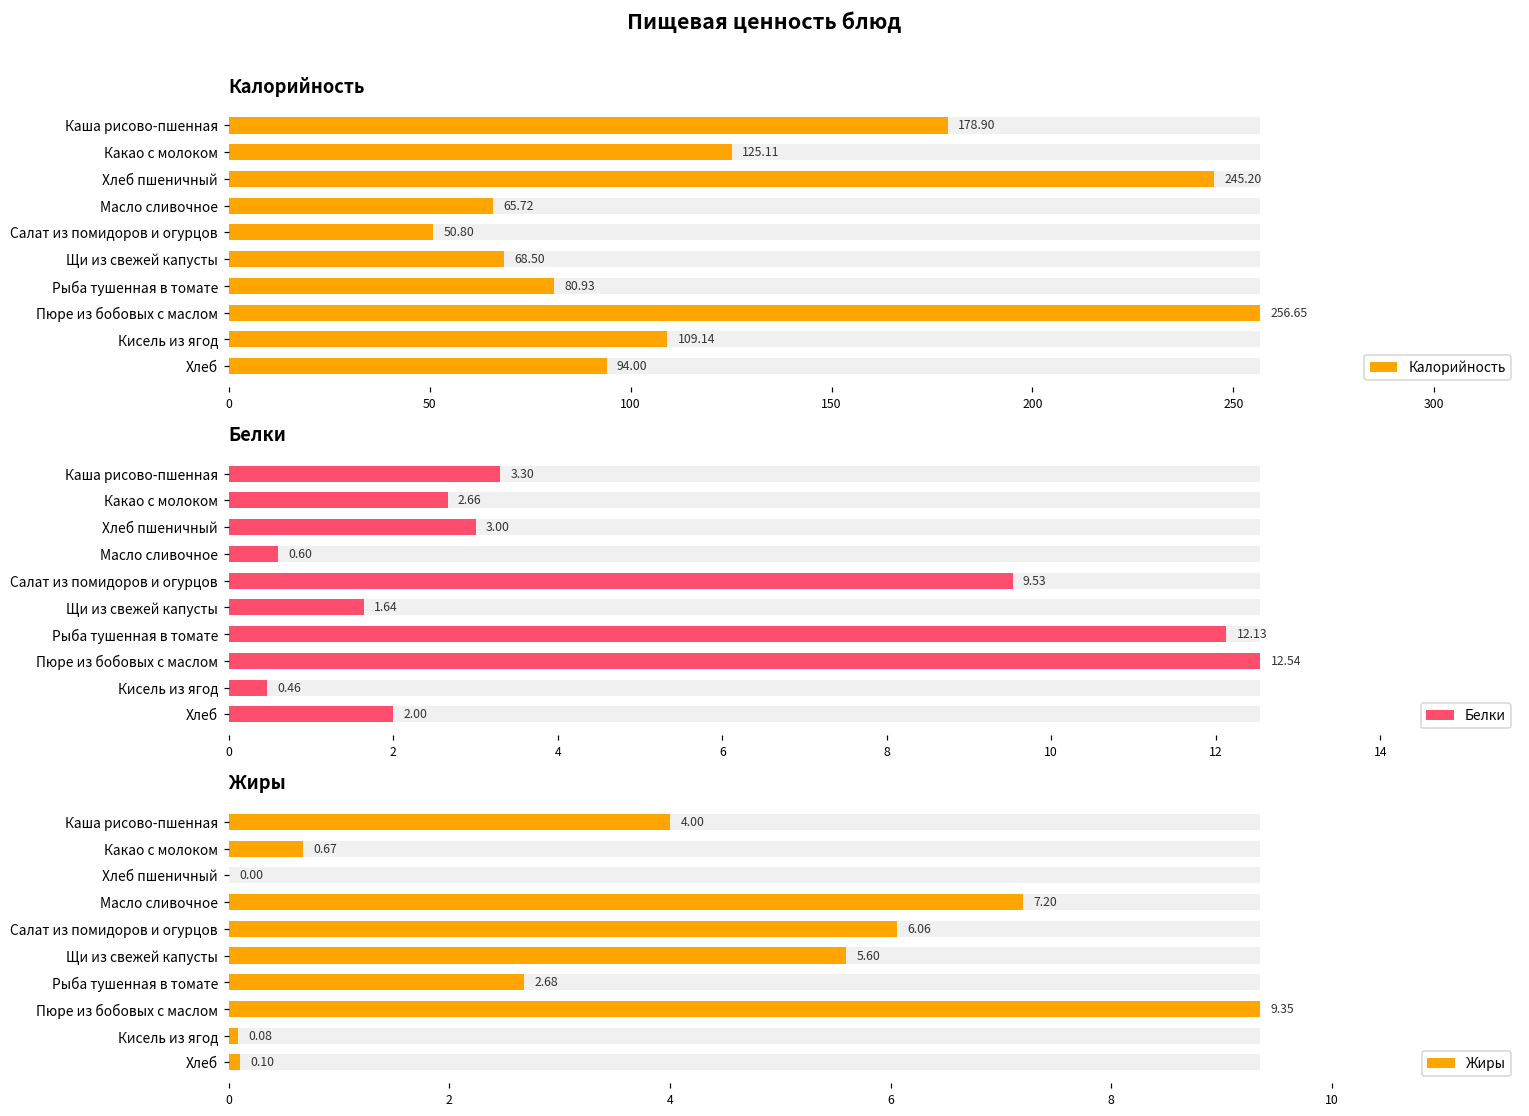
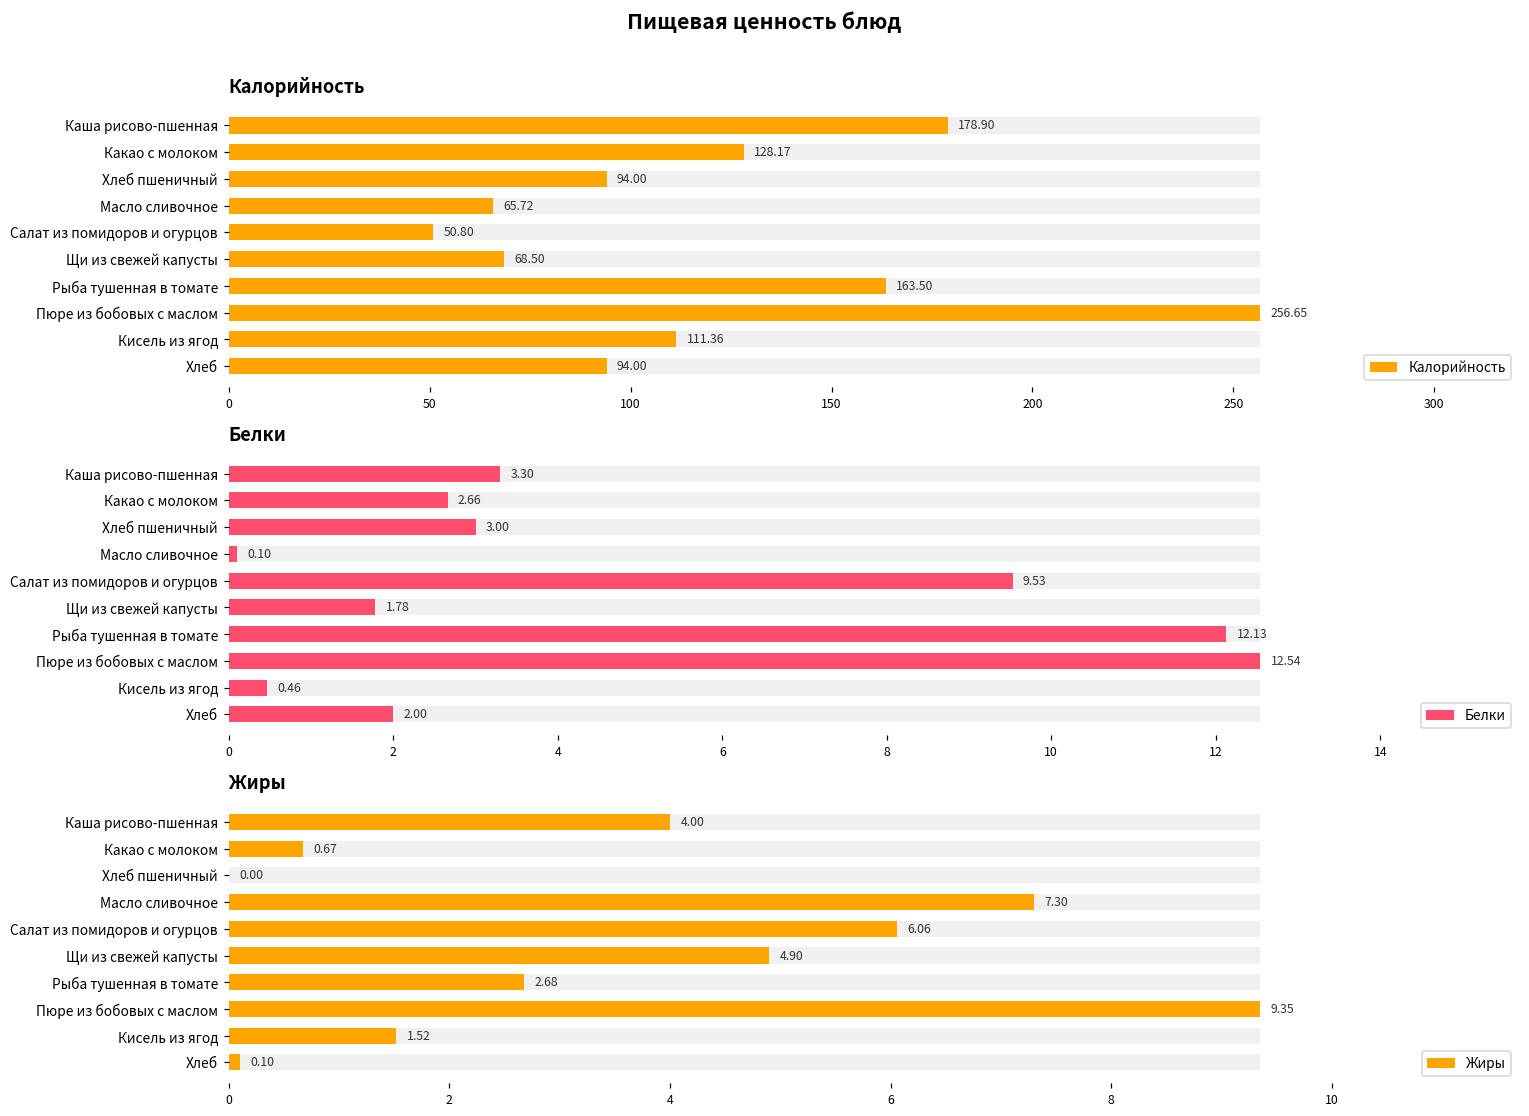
  {
    "Калорийность": {
      "Калорийность": {
-       "Какао с молоком": 125.11,
-       "Хлеб пшеничный": 245.20,
-       "Рыба тушенная в томате": 80.93,
+       "Какао с молоком": 128.17,
+       "Хлеб пшеничный": 94.00,
+       "Рыба тушенная в томате": 163.50,
        "Пюре из бобовых с маслом": 256.65,
-       "Кисель из ягод": 109.14
+       "Кисель из ягод": 111.36
      }
    },
    "Белки": {
      "Белки": {
-       "Масло сливочное": 0.60,
-       "Щи из свежей капусты": 1.64,
+       "Масло сливочное": 0.10,
+       "Щи из свежей капусты": 1.78,
        "Пюре из бобовых с маслом": 12.54
      }
    },
    "Жиры": {
      "Жиры": {
        "Хлеб пшеничный": 0.00,
-       "Масло сливочное": 7.20,
-       "Щи из свежей капусты": 5.60,
+       "Масло сливочное": 7.30,
+       "Щи из свежей капусты": 4.90,
        "Пюре из бобовых с маслом": 9.35,
-       "Кисель из ягод": 0.08
+       "Кисель из ягод": 1.52
      }
    }
  }
